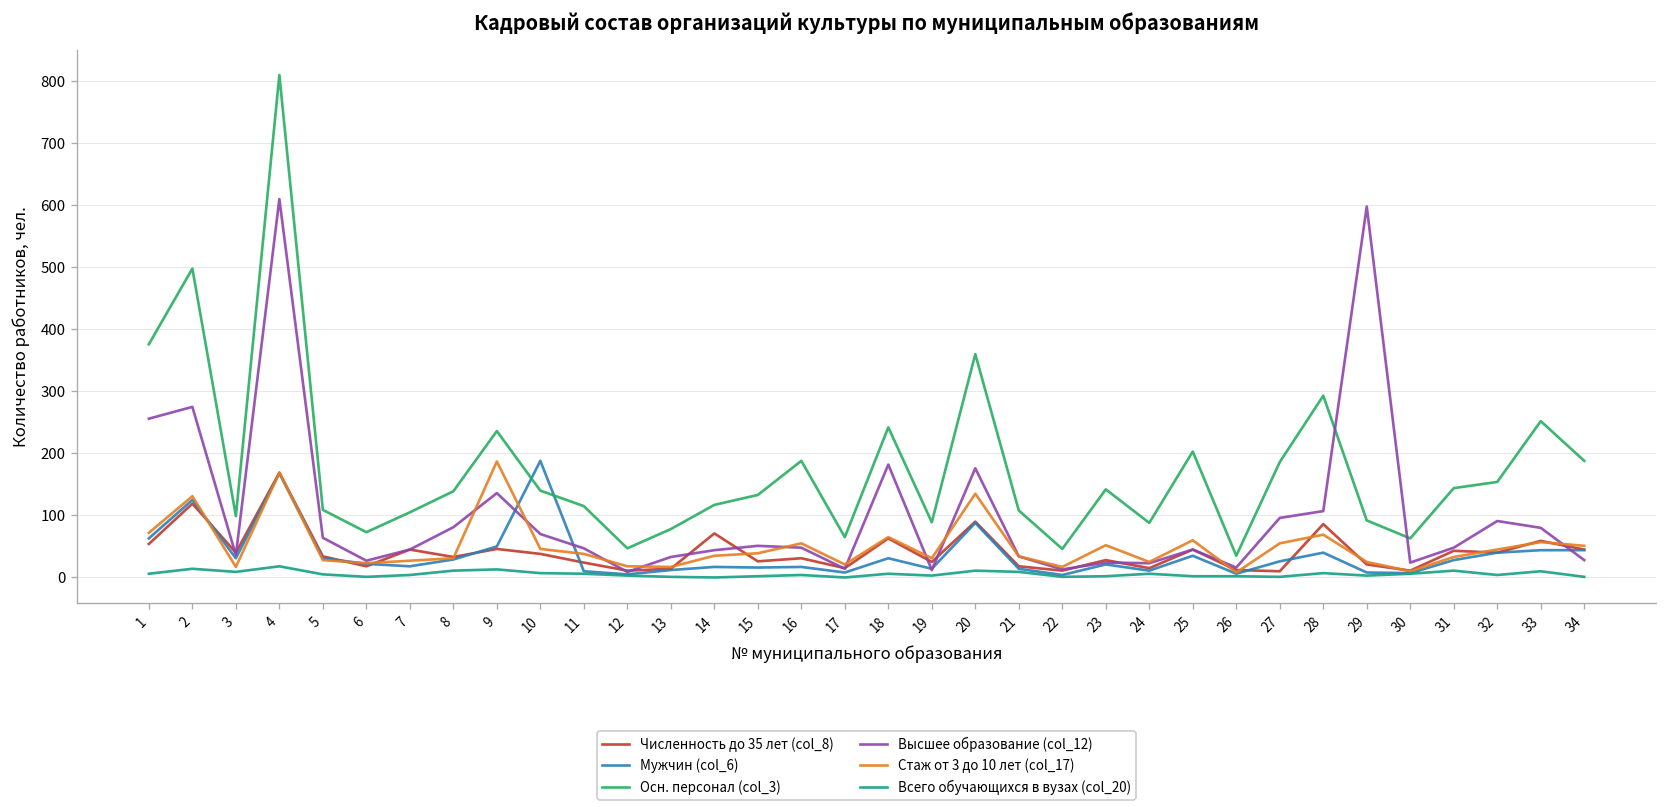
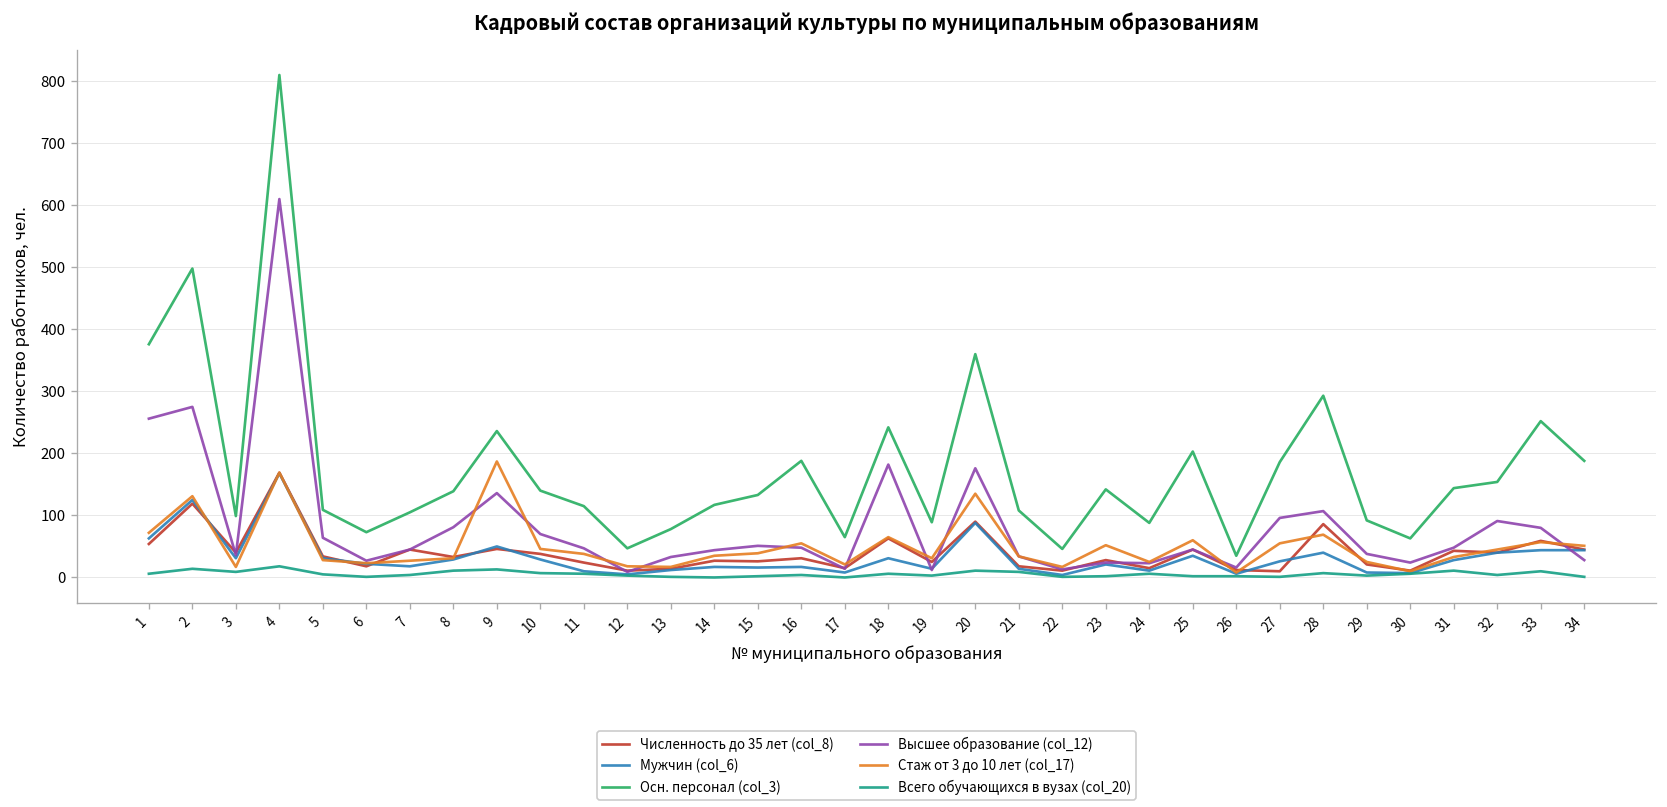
  {
    "Численность до 35 лет (col_8)": {
      "1": 50,
      "2": 120,
      "10": 40,
      "11": 20,
-     "14": 70,
+     "14": 30,
      "15": 30,
      "16": 30,
      "19": 30,
      "27": 10,
      "28": 90
    },
    "Мужчин (col_6)": {
      "1": 60,
      "2": 130,
      "3": 30,
      "7": 20,
-     "10": 190,
+     "10": 30,
      "14": 20,
      "15": 20,
      "16": 20,
      "17": 10,
      "18": 30,
      "25": 40,
      "27": 30,
      "28": 40,
      "29": 10,
      "31": 30,
      "33": 40
    },
    "Высшее образование (col_12)": {
      "1": 260,
      "2": 280,
      "4": 610,
      "5": 60,
      "8": 80,
      "9": 140,
      "10": 70,
      "11": 50,
      "13": 30,
      "14": 40,
      "15": 50,
      "16": 50,
      "18": 180,
      "20": 180,
      "27": 100,
      "28": 110,
-     "29": 600,
+     "29": 40,
      "30": 20,
      "32": 90,
      "33": 80,
      "34": 30
    },
    "Стаж от 3 до 10 лет (col_17)": {
      "1": 70,
      "2": 130,
      "3": 20,
      "7": 30,
      "9": 190,
      "10": 50,
      "11": 40,
      "12": 20,
      "14": 40,
      "15": 40,
      "16": 60,
      "17": 20,
      "19": 30,
      "20": 140,
      "23": 50,
      "25": 60,
      "27": 60,
      "28": 70,
      "31": 30,
      "32": 50,
      "34": 50
    }
  }
